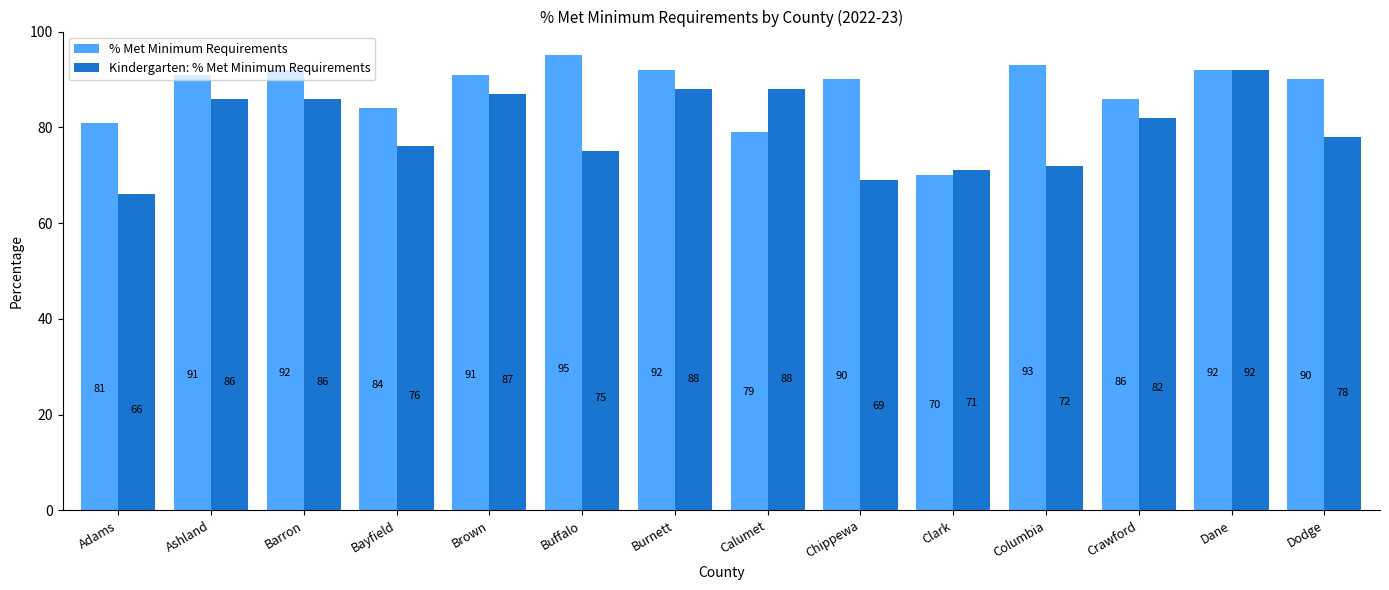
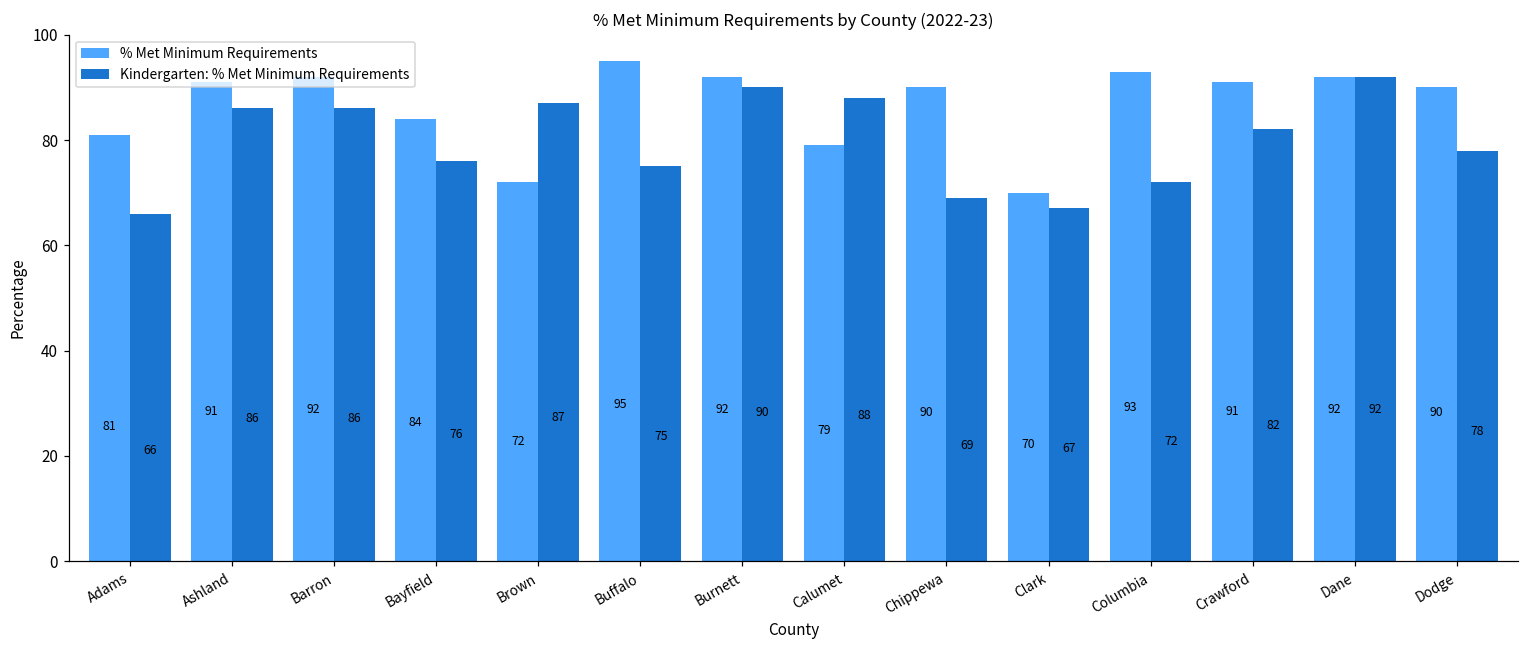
  {
    "% Met Minimum Requirements": {
      "Adams": 81,
      "Bayfield": 84,
-     "Brown": 91,
+     "Brown": 72,
      "Buffalo": 95,
      "Burnett": 92,
      "Calumet": 79,
      "Chippewa": 90,
      "Clark": 70,
      "Columbia": 93,
-     "Crawford": 86,
+     "Crawford": 91,
      "Dane": 92,
      "Dodge": 90
    },
    "Kindergarten: % Met Minimum Requirements": {
      "Adams": 66,
      "Ashland": 86,
      "Barron": 86,
      "Bayfield": 76,
      "Brown": 87,
      "Buffalo": 75,
-     "Burnett": 88,
+     "Burnett": 90,
      "Calumet": 88,
      "Chippewa": 69,
-     "Clark": 71,
+     "Clark": 67,
      "Columbia": 72,
      "Crawford": 82,
      "Dane": 92,
      "Dodge": 78
    }
  }
